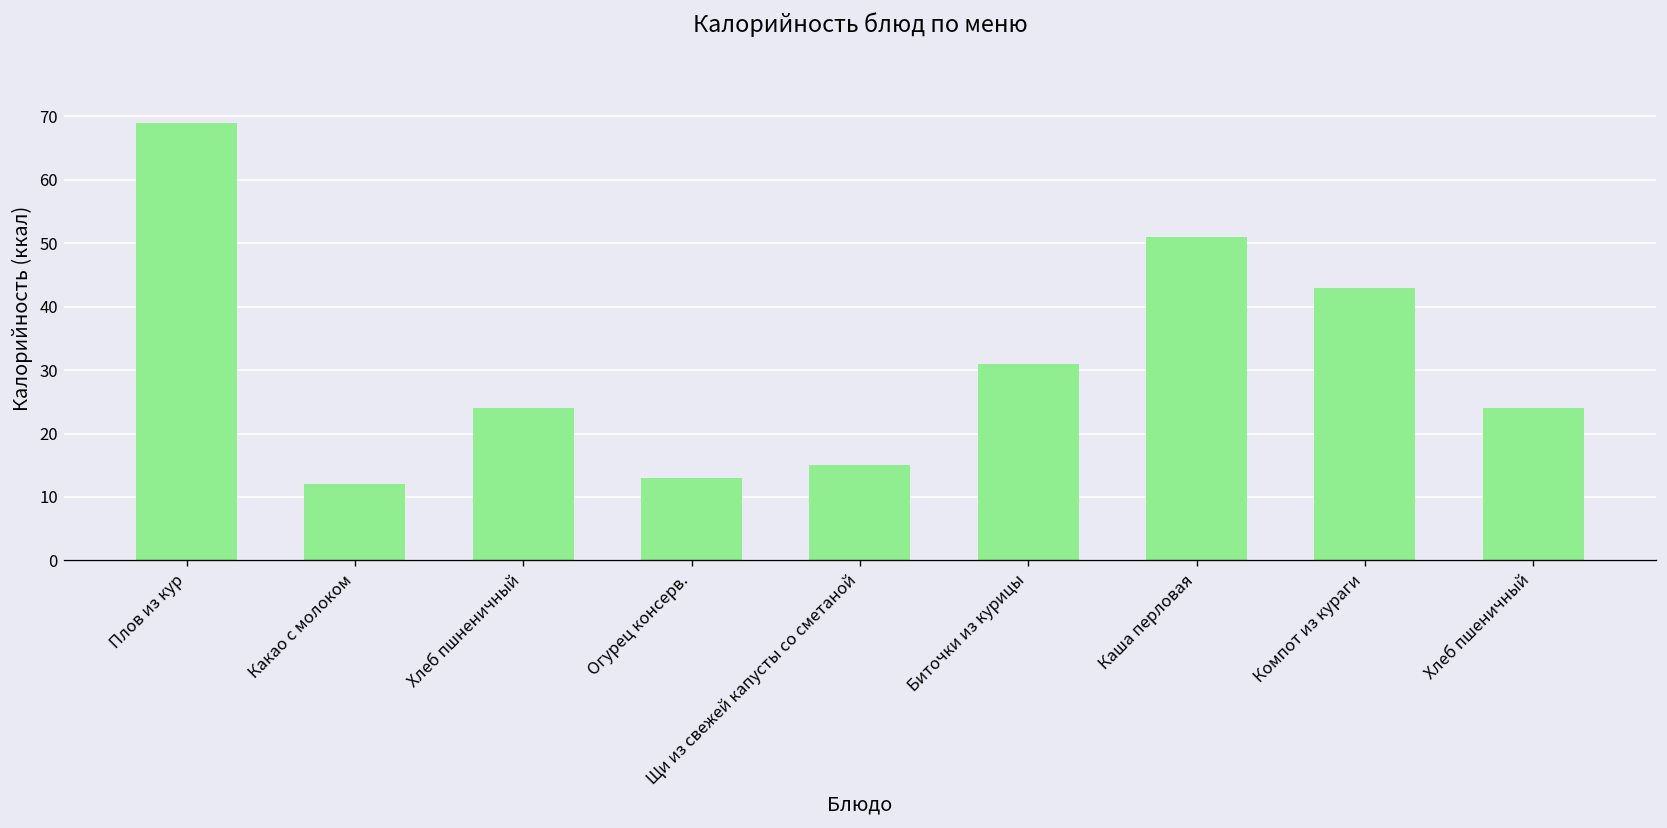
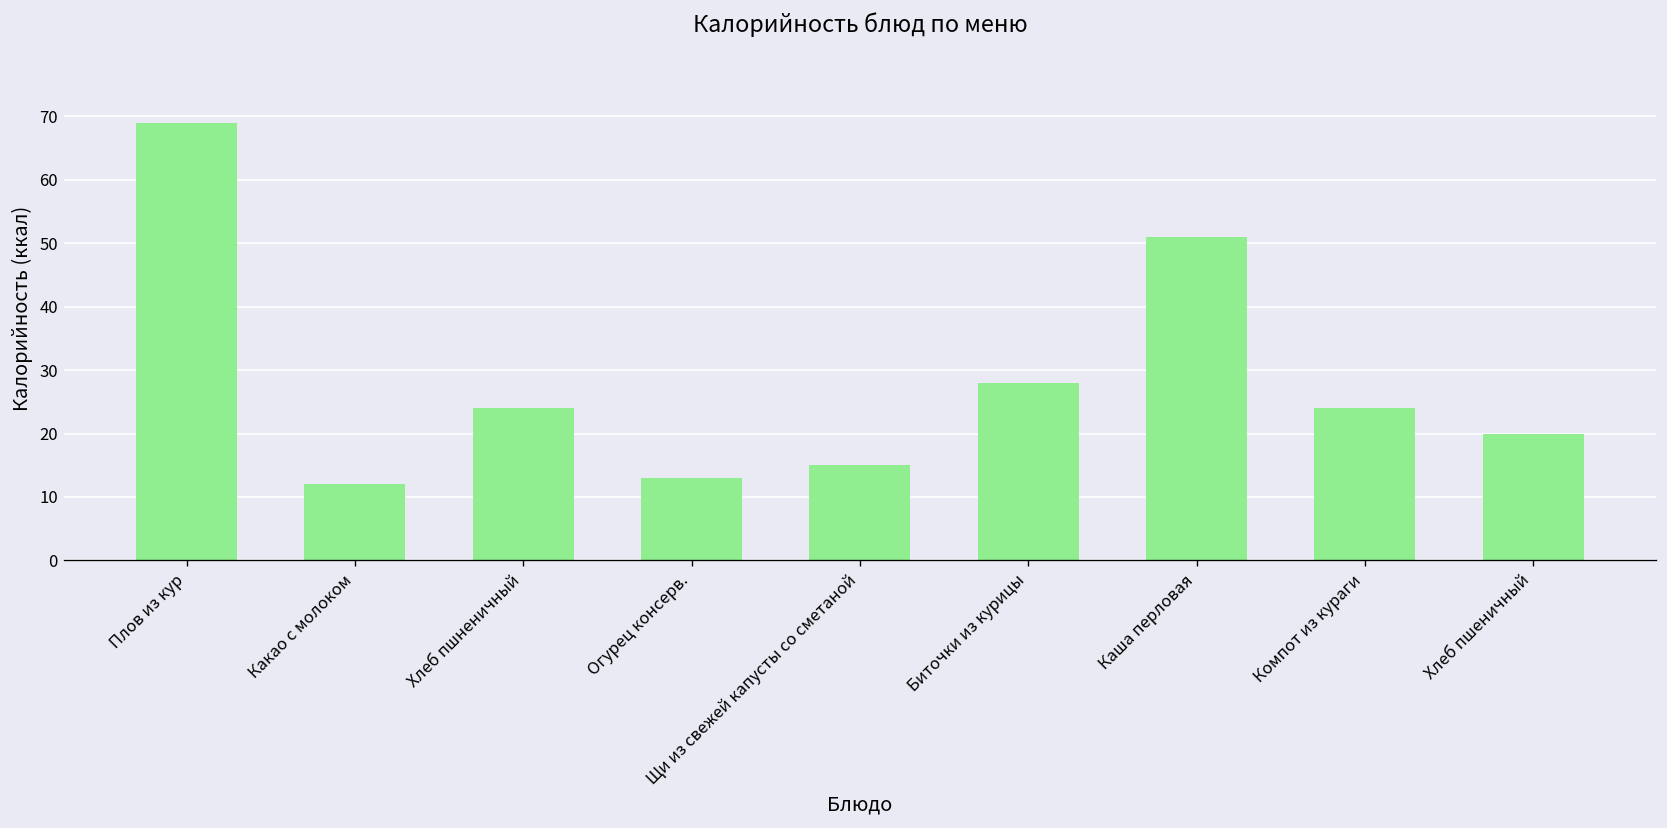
  {
    "Плов из кур": 69,
    "Какао с молоком": 12,
    "Хлеб пшненичный": 24,
    "Огурец консерв.": 13,
    "Щи из свежей капусты со сметаной": 15,
-   "Биточки из курицы": 31,
+   "Биточки из курицы": 28,
    "Каша перловая": 51,
-   "Компот из кураги": 43,
-   "Хлеб пшеничный": 24
+   "Компот из кураги": 24,
+   "Хлеб пшеничный": 20
  }
